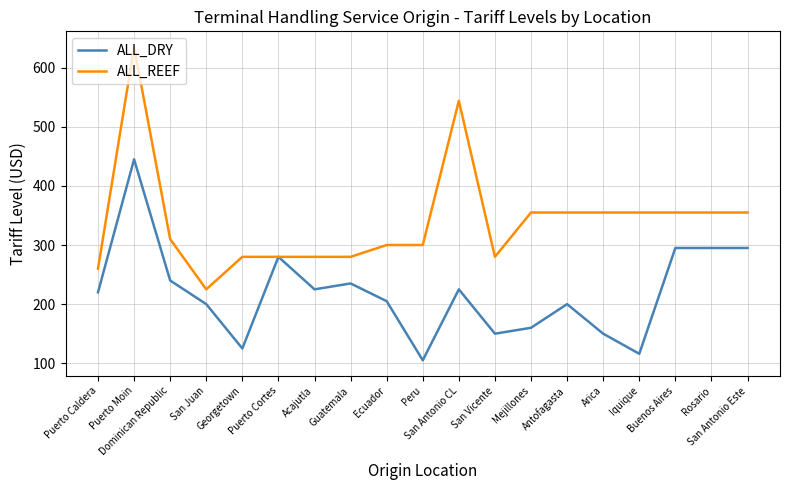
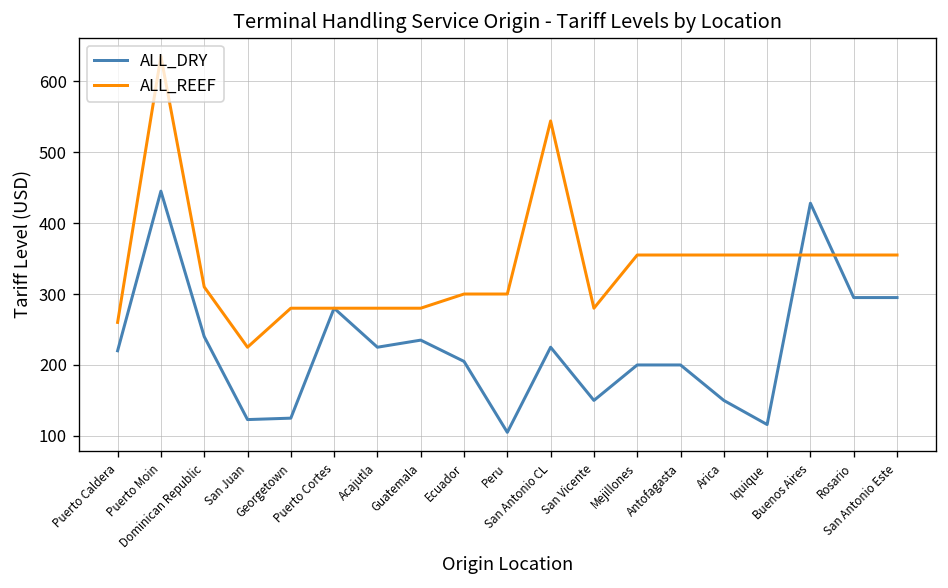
  {
    "ALL_DRY": {
      "Puerto Caldera": 220,
      "Puerto Moin": 450,
      "Dominican Republic": 240,
-     "San Juan": 200,
+     "San Juan": 120,
      "Georgetown": 130,
      "Acajutla": 230,
      "Guatemala": 240,
      "Ecuador": 210,
      "Peru": 110,
      "San Antonio CL": 230,
      "San Vicente": 150,
-     "Mejillones": 160,
+     "Mejillones": 200,
      "Antofagasta": 200,
      "Arica": 150,
      "Iquique": 120,
-     "Buenos Aires": 300,
+     "Buenos Aires": 430,
      "Rosario": 300,
      "San Antonio Este": 300
    },
    "ALL_REEF": {
      "Puerto Caldera": 260,
      "Dominican Republic": 310,
      "San Juan": 230,
      "Georgetown": 280,
      "Acajutla": 280,
      "Guatemala": 280,
      "Ecuador": 300,
      "Peru": 300,
      "San Antonio CL": 540,
      "San Vicente": 280,
      "Mejillones": 360,
      "Antofagasta": 360,
      "Arica": 360,
      "Iquique": 360,
      "Buenos Aires": 360,
      "Rosario": 360,
      "San Antonio Este": 360
    }
  }
